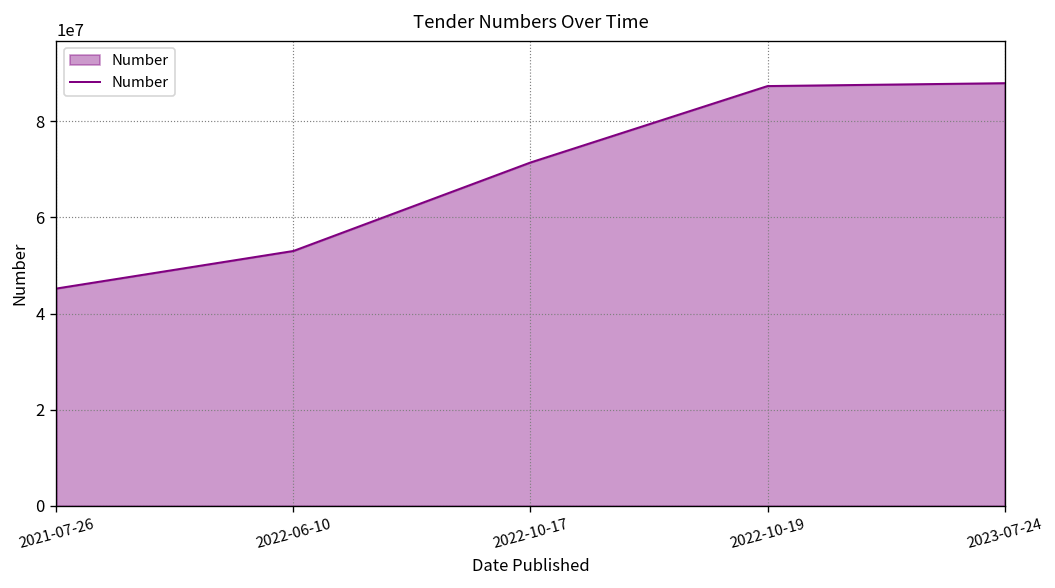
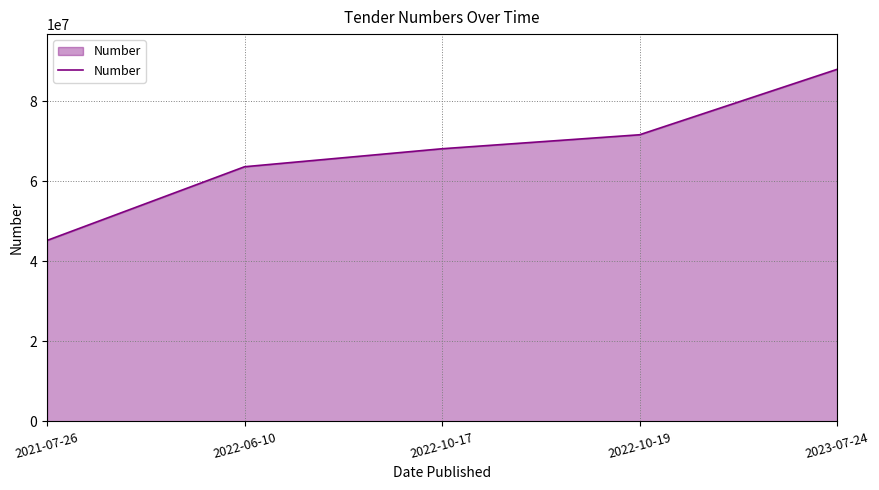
  {
    "2021-07-26": 45000000,
-   "2022-06-10": 53000000,
-   "2022-10-17": 71000000,
-   "2022-10-19": 87000000,
+   "2022-06-10": 64000000,
+   "2022-10-17": 68000000,
+   "2022-10-19": 72000000,
    "2023-07-24": 88000000
  }
